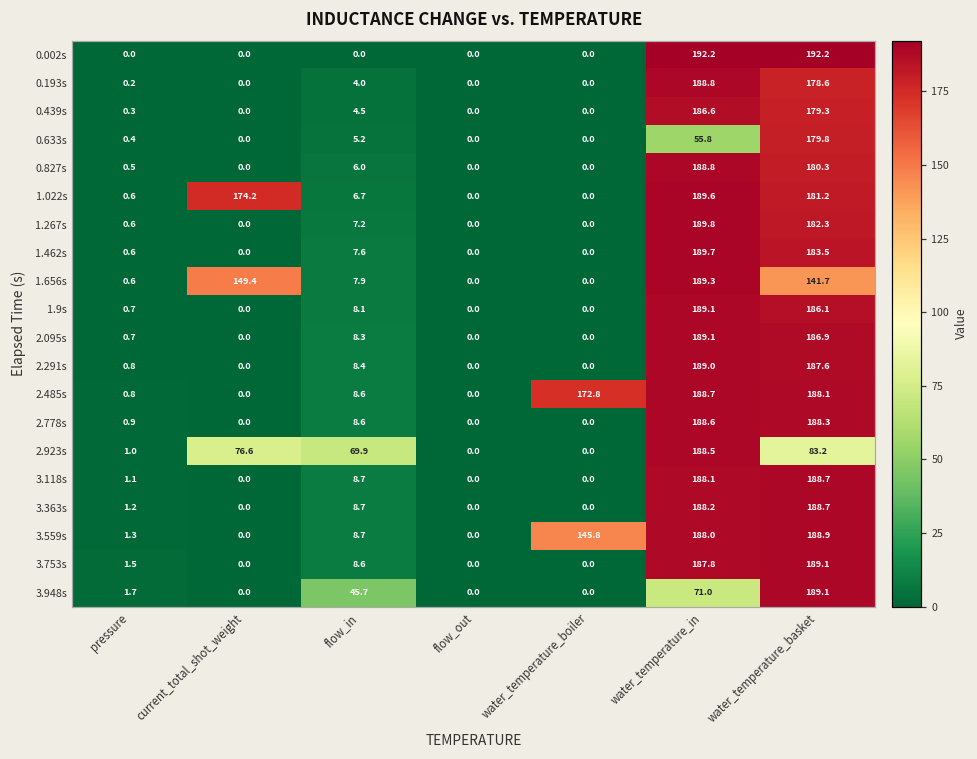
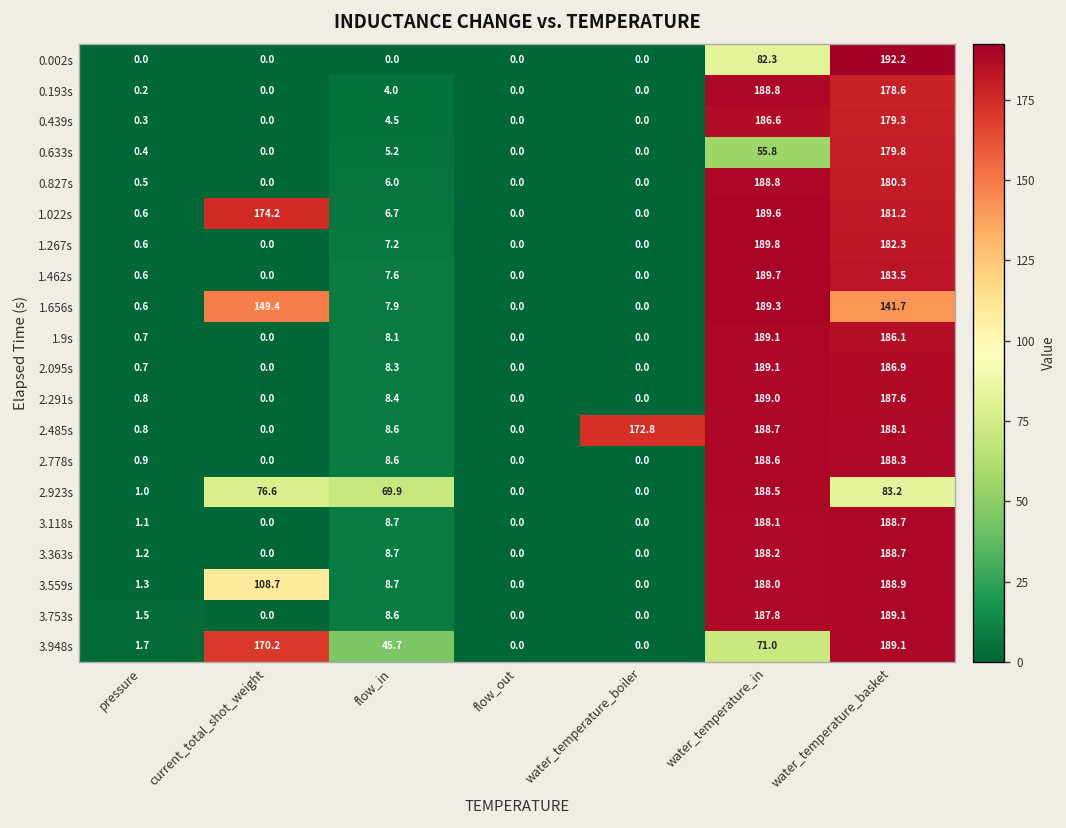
  {
    "0.002s": {
      "pressure": 0.0,
      "current_total_shot_weight": 0.0,
      "flow_in": 0.0,
      "flow_out": 0.0,
      "water_temperature_boiler": 0.0,
-     "water_temperature_in": 192.2,
+     "water_temperature_in": 82.3,
      "water_temperature_basket": 192.2
    },
    "0.193s": {
      "pressure": 0.2,
      "current_total_shot_weight": 0.0,
      "flow_in": 4.0,
      "flow_out": 0.0,
      "water_temperature_boiler": 0.0,
      "water_temperature_in": 188.8,
      "water_temperature_basket": 178.6
    },
    "0.439s": {
      "pressure": 0.3,
      "current_total_shot_weight": 0.0,
      "flow_in": 4.5,
      "flow_out": 0.0,
      "water_temperature_boiler": 0.0,
      "water_temperature_in": 186.6,
      "water_temperature_basket": 179.3
    },
    "0.633s": {
      "pressure": 0.4,
      "current_total_shot_weight": 0.0,
      "flow_in": 5.2,
      "flow_out": 0.0,
      "water_temperature_boiler": 0.0,
      "water_temperature_in": 55.8,
      "water_temperature_basket": 179.8
    },
    "0.827s": {
      "pressure": 0.5,
      "current_total_shot_weight": 0.0,
      "flow_in": 6.0,
      "flow_out": 0.0,
      "water_temperature_boiler": 0.0,
      "water_temperature_in": 188.8,
      "water_temperature_basket": 180.3
    },
    "1.022s": {
      "pressure": 0.6,
      "current_total_shot_weight": 174.2,
      "flow_in": 6.7,
      "flow_out": 0.0,
      "water_temperature_boiler": 0.0,
      "water_temperature_in": 189.6,
      "water_temperature_basket": 181.2
    },
    "1.267s": {
      "pressure": 0.6,
      "current_total_shot_weight": 0.0,
      "flow_in": 7.2,
      "flow_out": 0.0,
      "water_temperature_boiler": 0.0,
      "water_temperature_in": 189.8,
      "water_temperature_basket": 182.3
    },
    "1.462s": {
      "pressure": 0.6,
      "current_total_shot_weight": 0.0,
      "flow_in": 7.6,
      "flow_out": 0.0,
      "water_temperature_boiler": 0.0,
      "water_temperature_in": 189.7,
      "water_temperature_basket": 183.5
    },
    "1.656s": {
      "pressure": 0.6,
      "current_total_shot_weight": 149.4,
      "flow_in": 7.9,
      "flow_out": 0.0,
      "water_temperature_boiler": 0.0,
      "water_temperature_in": 189.3,
      "water_temperature_basket": 141.7
    },
    "1.9s": {
      "pressure": 0.7,
      "current_total_shot_weight": 0.0,
      "flow_in": 8.1,
      "flow_out": 0.0,
      "water_temperature_boiler": 0.0,
      "water_temperature_in": 189.1,
      "water_temperature_basket": 186.1
    },
    "2.095s": {
      "pressure": 0.7,
      "current_total_shot_weight": 0.0,
      "flow_in": 8.3,
      "flow_out": 0.0,
      "water_temperature_boiler": 0.0,
      "water_temperature_in": 189.1,
      "water_temperature_basket": 186.9
    },
    "2.291s": {
      "pressure": 0.8,
      "current_total_shot_weight": 0.0,
      "flow_in": 8.4,
      "flow_out": 0.0,
      "water_temperature_boiler": 0.0,
      "water_temperature_in": 189.0,
      "water_temperature_basket": 187.6
    },
    "2.485s": {
      "pressure": 0.8,
      "current_total_shot_weight": 0.0,
      "flow_in": 8.6,
      "flow_out": 0.0,
      "water_temperature_boiler": 172.8,
      "water_temperature_in": 188.7,
      "water_temperature_basket": 188.1
    },
    "2.778s": {
      "pressure": 0.9,
      "current_total_shot_weight": 0.0,
      "flow_in": 8.6,
      "flow_out": 0.0,
      "water_temperature_boiler": 0.0,
      "water_temperature_in": 188.6,
      "water_temperature_basket": 188.3
    },
    "2.923s": {
      "pressure": 1.0,
      "current_total_shot_weight": 76.6,
      "flow_in": 69.9,
      "flow_out": 0.0,
      "water_temperature_boiler": 0.0,
      "water_temperature_in": 188.5,
      "water_temperature_basket": 83.2
    },
    "3.118s": {
      "pressure": 1.1,
      "current_total_shot_weight": 0.0,
      "flow_in": 8.7,
      "flow_out": 0.0,
      "water_temperature_boiler": 0.0,
      "water_temperature_in": 188.1,
      "water_temperature_basket": 188.7
    },
    "3.363s": {
      "pressure": 1.2,
      "current_total_shot_weight": 0.0,
      "flow_in": 8.7,
      "flow_out": 0.0,
      "water_temperature_boiler": 0.0,
      "water_temperature_in": 188.2,
      "water_temperature_basket": 188.7
    },
    "3.559s": {
      "pressure": 1.3,
-     "current_total_shot_weight": 0.0,
+     "current_total_shot_weight": 108.7,
      "flow_in": 8.7,
      "flow_out": 0.0,
-     "water_temperature_boiler": 145.8,
+     "water_temperature_boiler": 0.0,
      "water_temperature_in": 188.0,
      "water_temperature_basket": 188.9
    },
    "3.753s": {
      "pressure": 1.5,
      "current_total_shot_weight": 0.0,
      "flow_in": 8.6,
      "flow_out": 0.0,
      "water_temperature_boiler": 0.0,
      "water_temperature_in": 187.8,
      "water_temperature_basket": 189.1
    },
    "3.948s": {
      "pressure": 1.7,
-     "current_total_shot_weight": 0.0,
+     "current_total_shot_weight": 170.2,
      "flow_in": 45.7,
      "flow_out": 0.0,
      "water_temperature_boiler": 0.0,
      "water_temperature_in": 71.0,
      "water_temperature_basket": 189.1
    }
  }
